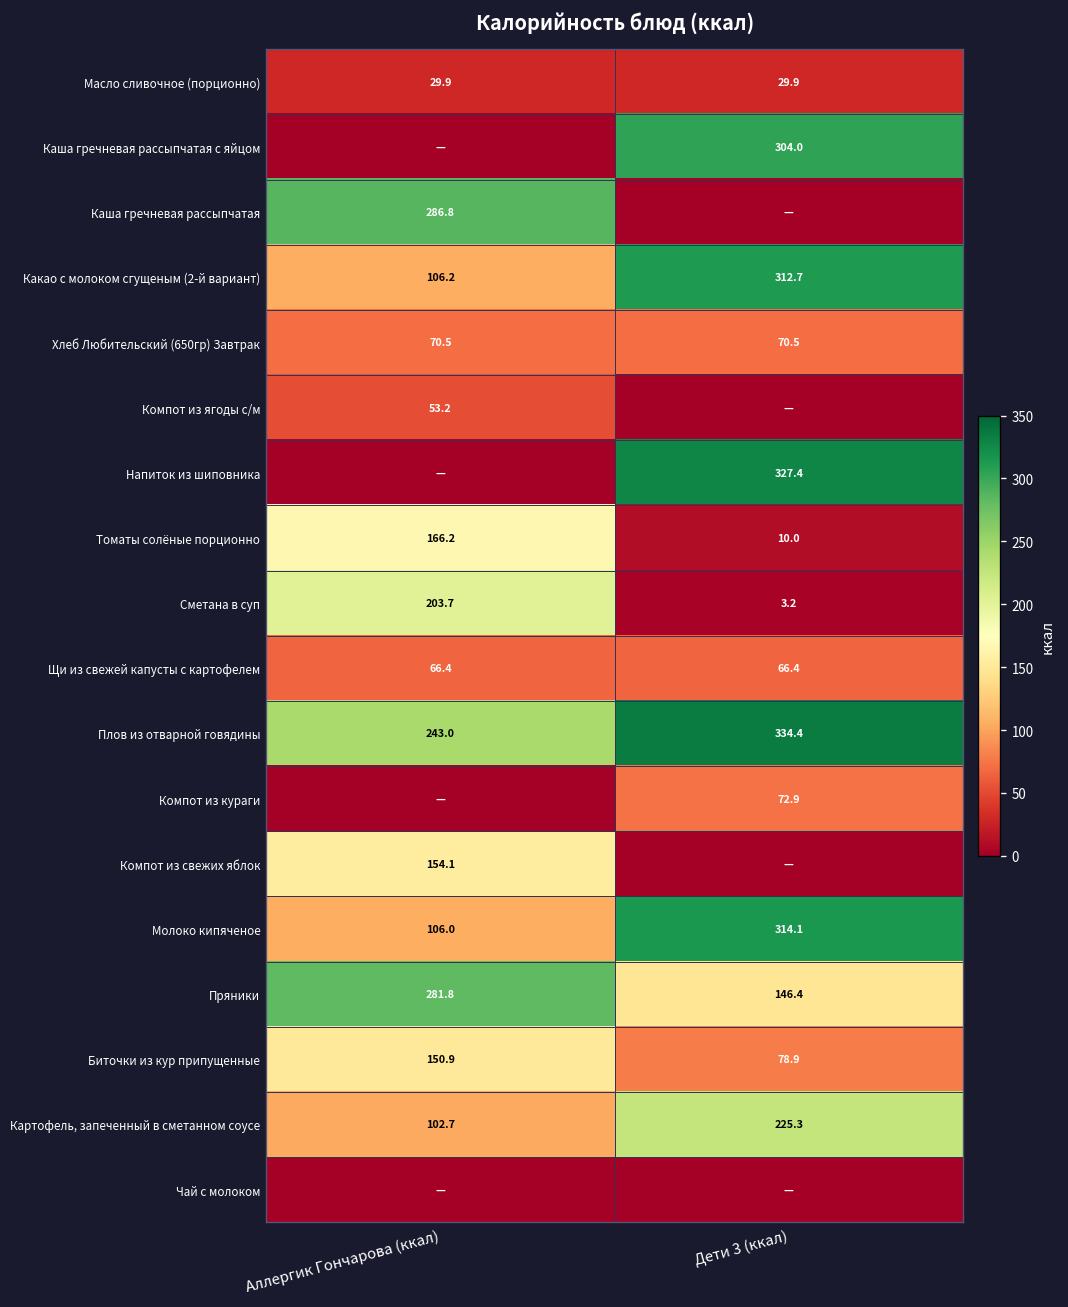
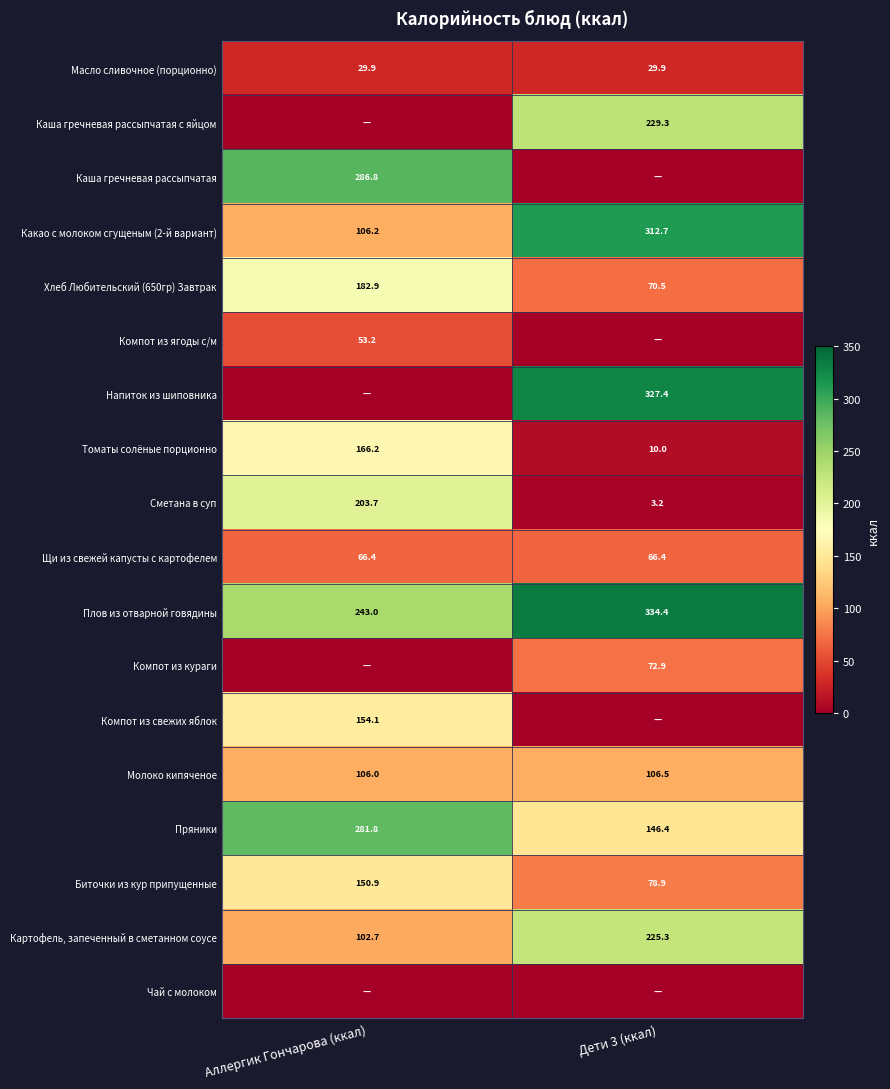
  {
    "Масло сливочное (порционно)": {
      "Аллергик Гончарова (ккал)": 29.9,
      "Дети 3 (ккал)": 29.9
    },
    "Каша гречневая рассыпчатая с яйцом": {
-     "Дети 3 (ккал)": 304.0
+     "Дети 3 (ккал)": 229.3
    },
    "Каша гречневая рассыпчатая": {
      "Аллергик Гончарова (ккал)": 286.8
    },
    "Какао с молоком сгущеным (2-й вариант)": {
      "Аллергик Гончарова (ккал)": 106.2,
      "Дети 3 (ккал)": 312.7
    },
    "Хлеб Любительский (650гр) Завтрак": {
-     "Аллергик Гончарова (ккал)": 70.5,
+     "Аллергик Гончарова (ккал)": 182.9,
      "Дети 3 (ккал)": 70.5
    },
    "Компот из ягоды с/м": {
      "Аллергик Гончарова (ккал)": 53.2
    },
    "Напиток из шиповника": {
      "Дети 3 (ккал)": 327.4
    },
    "Томаты солёные порционно": {
      "Аллергик Гончарова (ккал)": 166.2,
      "Дети 3 (ккал)": 10.0
    },
    "Сметана в суп": {
      "Аллергик Гончарова (ккал)": 203.7,
      "Дети 3 (ккал)": 3.2
    },
    "Щи из свежей капусты с картофелем": {
      "Аллергик Гончарова (ккал)": 66.4,
      "Дети 3 (ккал)": 66.4
    },
    "Плов из отварной говядины": {
      "Аллергик Гончарова (ккал)": 243.0,
      "Дети 3 (ккал)": 334.4
    },
    "Компот из кураги": {
      "Дети 3 (ккал)": 72.9
    },
    "Компот из свежих яблок": {
      "Аллергик Гончарова (ккал)": 154.1
    },
    "Молоко кипяченое": {
      "Аллергик Гончарова (ккал)": 106.0,
-     "Дети 3 (ккал)": 314.1
+     "Дети 3 (ккал)": 106.5
    },
    "Пряники": {
      "Аллергик Гончарова (ккал)": 281.8,
      "Дети 3 (ккал)": 146.4
    },
    "Биточки из кур припущенные": {
      "Аллергик Гончарова (ккал)": 150.9,
      "Дети 3 (ккал)": 78.9
    },
    "Картофель, запеченный в сметанном соусе": {
      "Аллергик Гончарова (ккал)": 102.7,
      "Дети 3 (ккал)": 225.3
    }
  }
